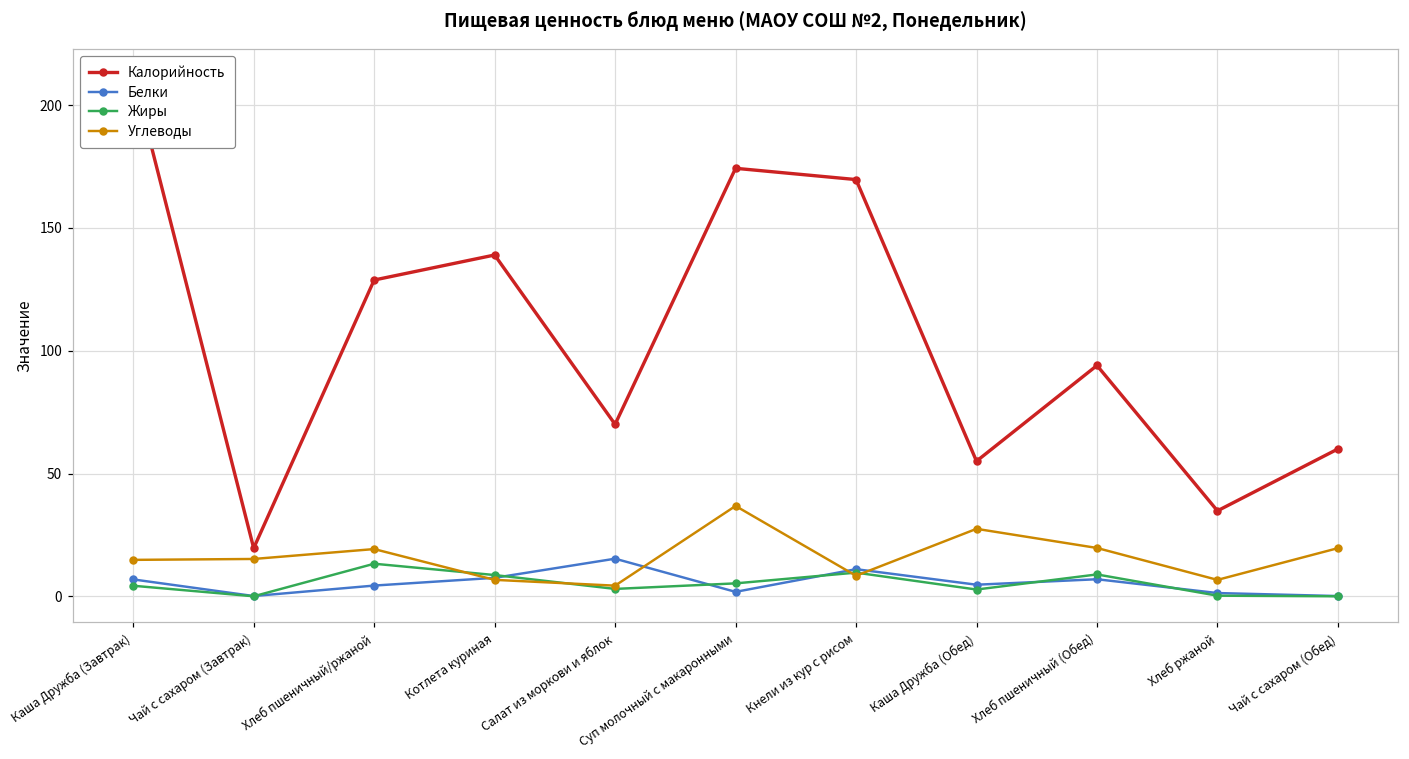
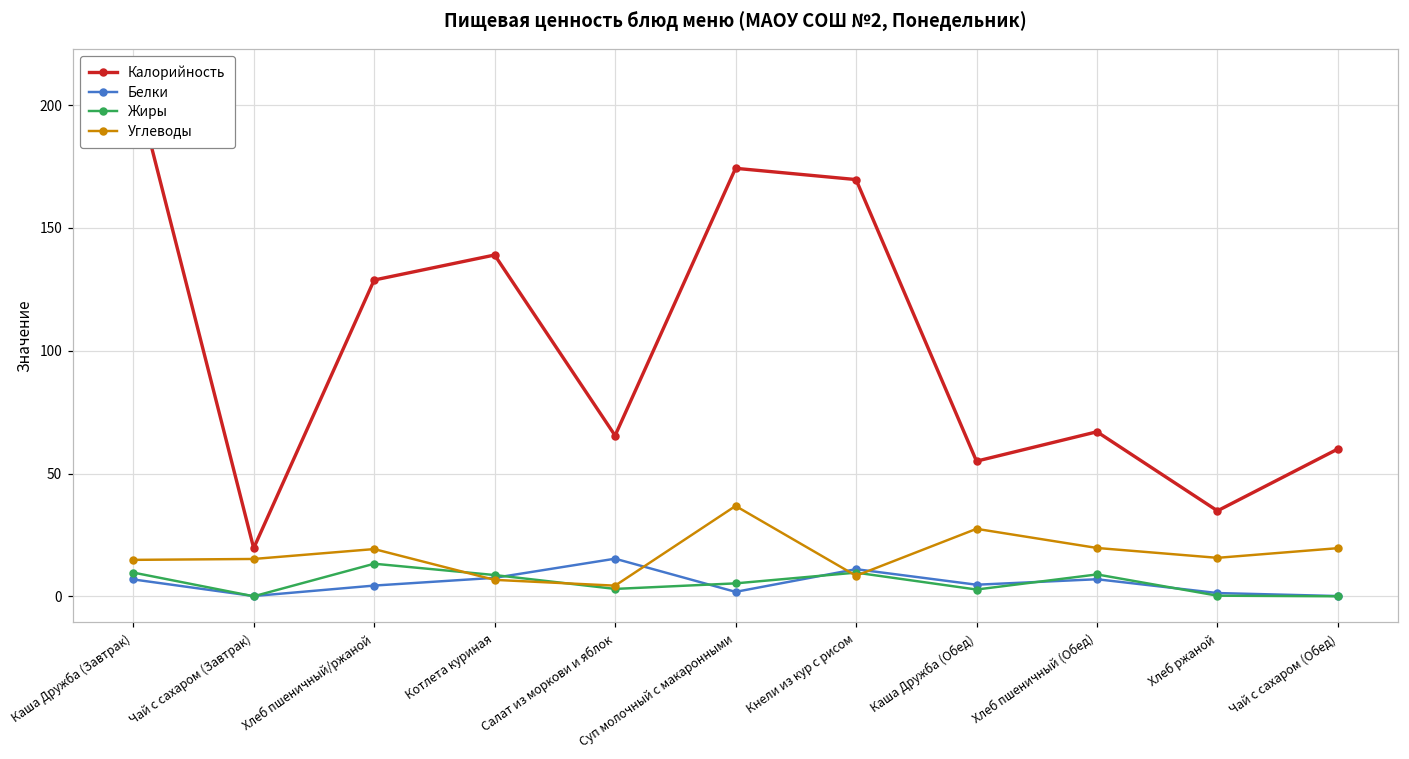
  {
    "Калорийность": {
      "Чай с сахаром (Завтрак)": 20,
      "Хлеб пшеничный/ржаной": 129,
      "Котлета куриная": 139,
-     "Салат из моркови и яблок": 70,
+     "Салат из моркови и яблок": 65,
      "Суп молочный с макаронными": 174,
      "Кнели из кур с рисом": 170,
      "Каша Дружба (Обед)": 55,
-     "Хлеб пшеничный (Обед)": 94,
+     "Хлеб пшеничный (Обед)": 67,
      "Хлеб ржаной": 35,
      "Чай с сахаром (Обед)": 60
    },
    "Белки": {
      "Каша Дружба (Завтрак)": 7,
      "Хлеб пшеничный/ржаной": 4,
      "Салат из моркови и яблок": 15,
      "Суп молочный с макаронными": 2,
      "Кнели из кур с рисом": 11,
      "Каша Дружба (Обед)": 5,
      "Хлеб пшеничный (Обед)": 7
    },
    "Жиры": {
-     "Каша Дружба (Завтрак)": 4,
+     "Каша Дружба (Завтрак)": 10,
      "Хлеб пшеничный/ржаной": 13,
      "Салат из моркови и яблок": 3,
      "Суп молочный с макаронными": 5,
      "Кнели из кур с рисом": 10,
      "Каша Дружба (Обед)": 3,
      "Хлеб пшеничный (Обед)": 9
    },
    "Углеводы": {
      "Каша Дружба (Завтрак)": 15,
      "Чай с сахаром (Завтрак)": 15,
      "Хлеб пшеничный/ржаной": 19,
      "Салат из моркови и яблок": 4,
      "Суп молочный с макаронными": 37,
      "Кнели из кур с рисом": 8,
      "Каша Дружба (Обед)": 27,
      "Хлеб пшеничный (Обед)": 20,
-     "Хлеб ржаной": 7,
+     "Хлеб ржаной": 16,
      "Чай с сахаром (Обед)": 20
    }
  }
